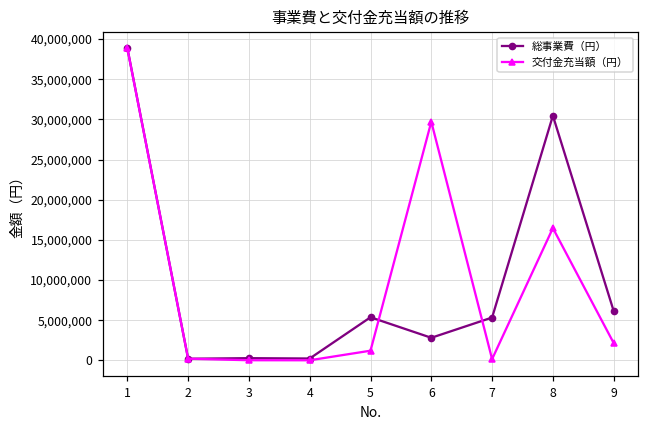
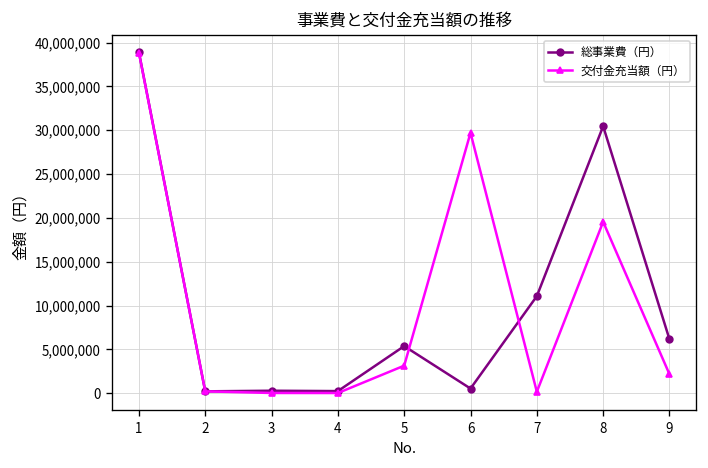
  {
    "総事業費（円）": {
      "5": "5,000,000",
-     "6": "3,000,000",
-     "7": "5,000,000",
+     "6": "1,000,000",
+     "7": "11,000,000",
      "8": "30,000,000",
      "9": "6,000,000"
    },
    "交付金充当額（円）": {
-     "5": "1,000,000",
+     "5": "3,000,000",
      "6": "30,000,000",
      "7": "0",
-     "8": "16,000,000",
+     "8": "20,000,000",
      "9": "2,000,000"
    }
  }
